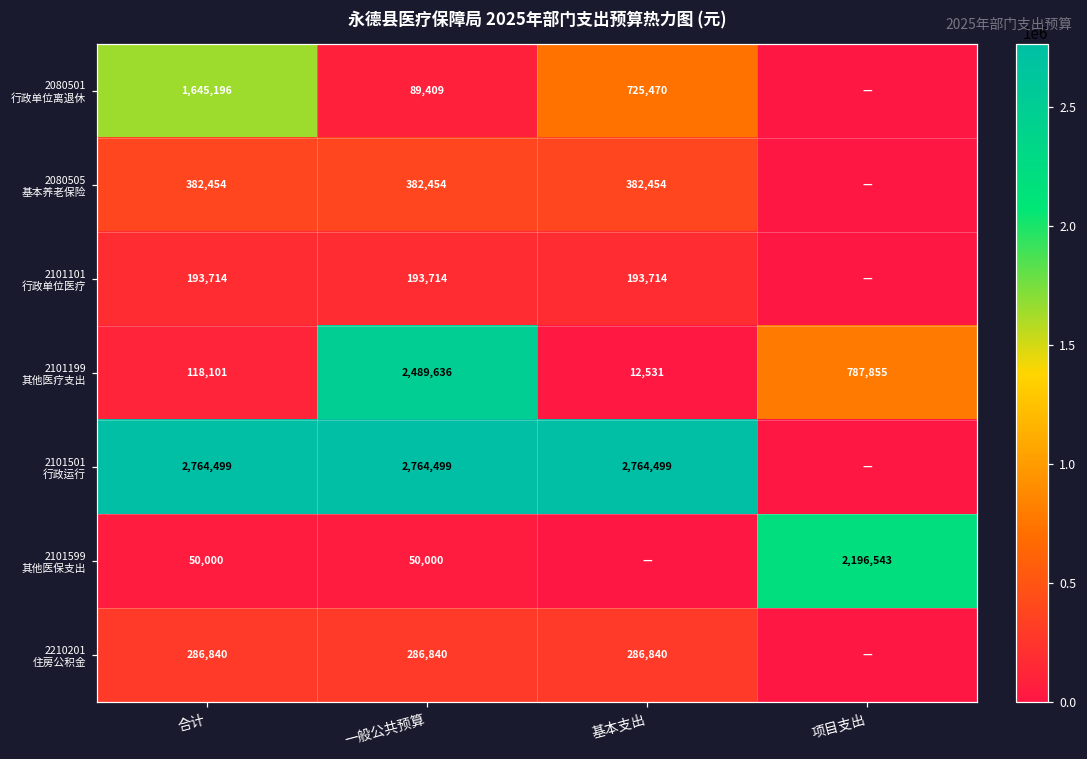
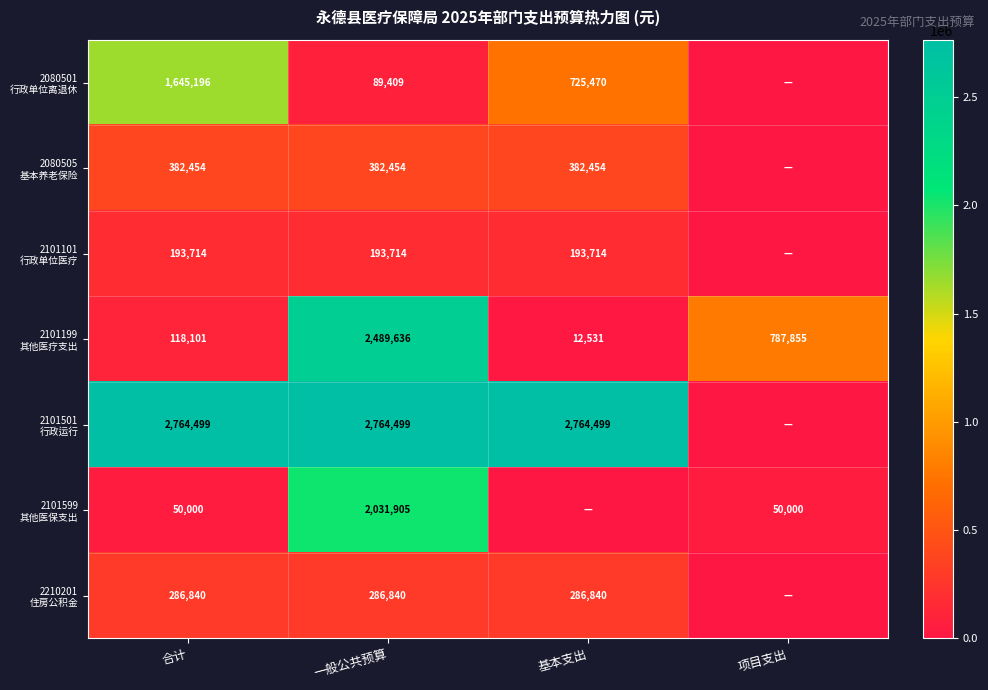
  {
    "2080501 行政单位离退休": {
      "合计": "1,645,196",
      "一般公共预算": "89,409",
      "基本支出": "725,470"
    },
    "2080505 基本养老保险": {
      "合计": "382,454",
      "一般公共预算": "382,454",
      "基本支出": "382,454"
    },
    "2101101 行政单位医疗": {
      "合计": "193,714",
      "一般公共预算": "193,714",
      "基本支出": "193,714"
    },
    "2101199 其他医疗支出": {
      "合计": "118,101",
      "一般公共预算": "2,489,636",
      "基本支出": "12,531",
      "项目支出": "787,855"
    },
    "2101501 行政运行": {
      "合计": "2,764,499",
      "一般公共预算": "2,764,499",
      "基本支出": "2,764,499"
    },
    "2101599 其他医保支出": {
      "合计": "50,000",
-     "一般公共预算": "50,000",
-     "项目支出": "2,196,543"
+     "一般公共预算": "2,031,905",
+     "项目支出": "50,000"
    },
    "2210201 住房公积金": {
      "合计": "286,840",
      "一般公共预算": "286,840",
      "基本支出": "286,840"
    }
  }
